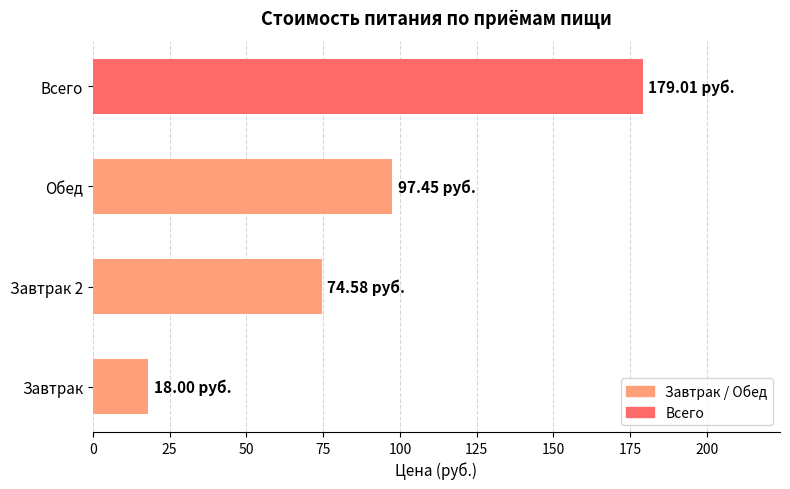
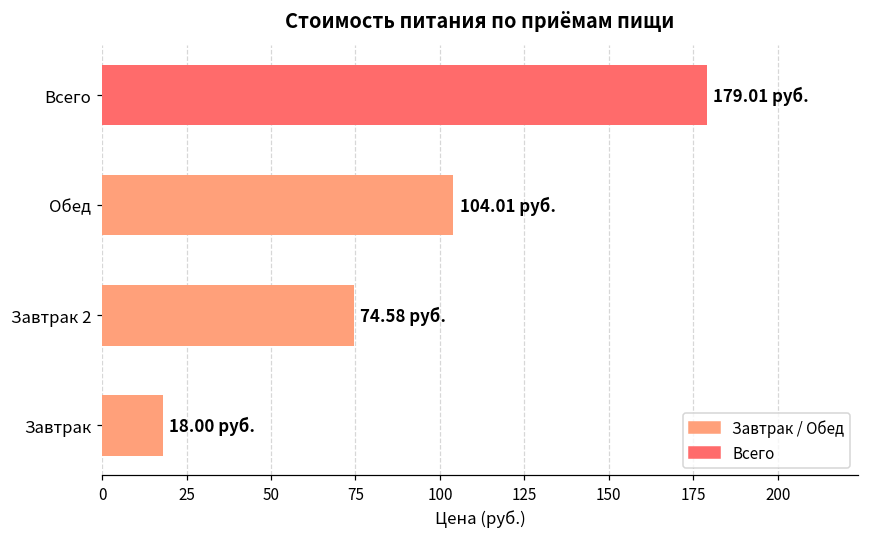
  {
    "Всего": 179.01,
-   "Обед": 97.45,
+   "Обед": 104.01,
    "Завтрак 2": 74.58,
    "Завтрак": 18.00
  }
